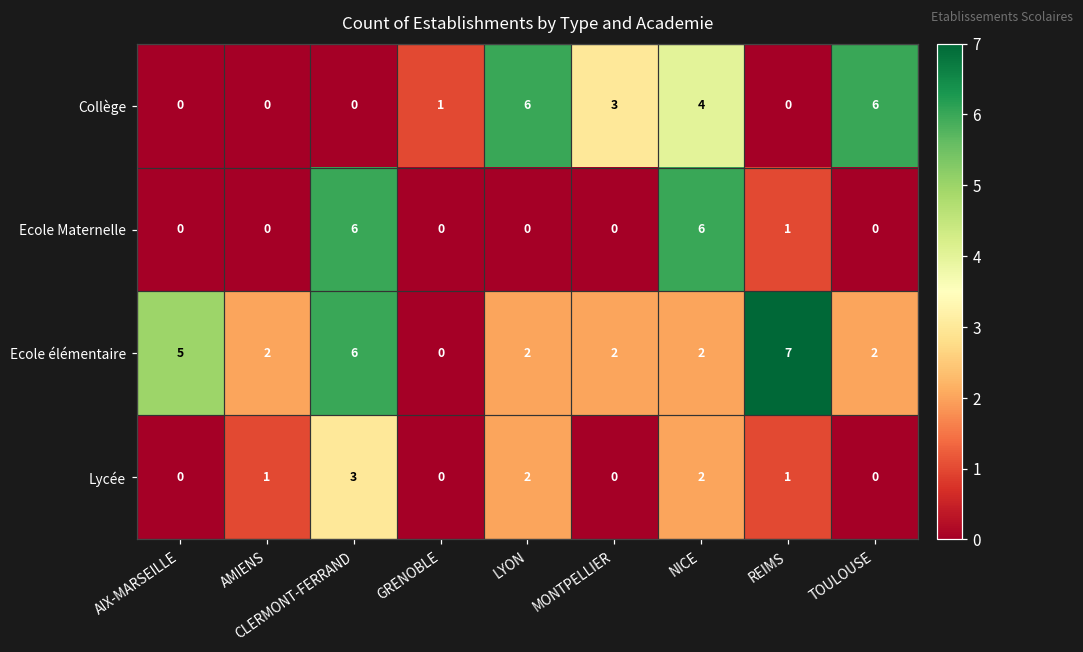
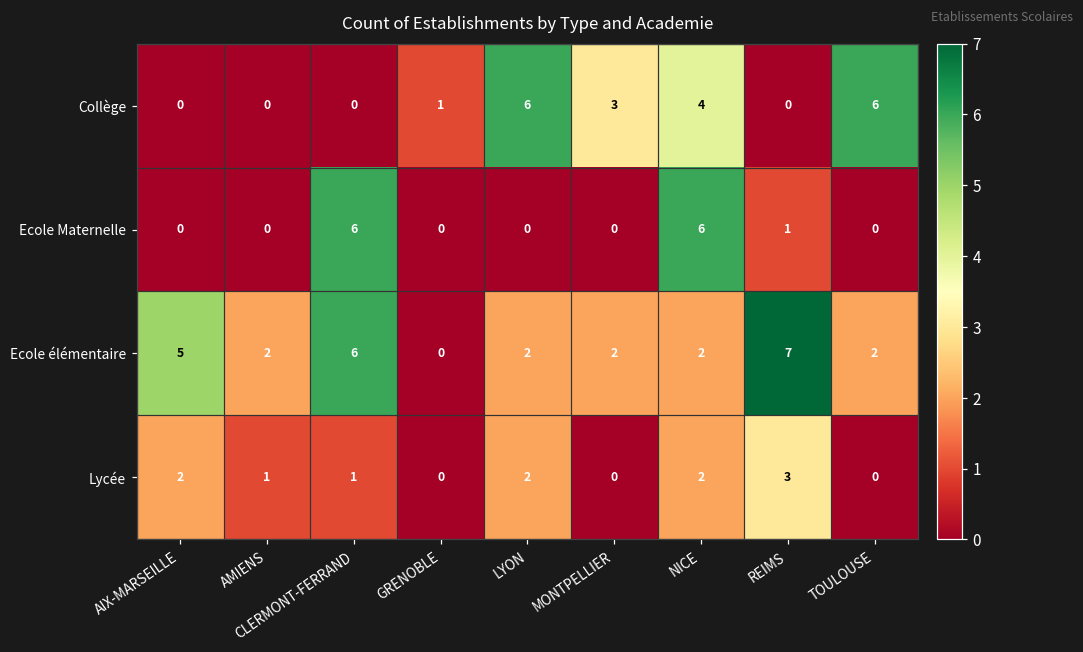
  {
    "Collège": {
      "AIX-MARSEILLE": 0,
      "AMIENS": 0,
      "CLERMONT-FERRAND": 0,
      "GRENOBLE": 1,
      "LYON": 6,
      "MONTPELLIER": 3,
      "NICE": 4,
      "REIMS": 0,
      "TOULOUSE": 6
    },
    "Ecole Maternelle": {
      "AIX-MARSEILLE": 0,
      "AMIENS": 0,
      "CLERMONT-FERRAND": 6,
      "GRENOBLE": 0,
      "LYON": 0,
      "MONTPELLIER": 0,
      "NICE": 6,
      "REIMS": 1,
      "TOULOUSE": 0
    },
    "Ecole élémentaire": {
      "AIX-MARSEILLE": 5,
      "AMIENS": 2,
      "CLERMONT-FERRAND": 6,
      "GRENOBLE": 0,
      "LYON": 2,
      "MONTPELLIER": 2,
      "NICE": 2,
      "REIMS": 7,
      "TOULOUSE": 2
    },
    "Lycée": {
-     "AIX-MARSEILLE": 0,
+     "AIX-MARSEILLE": 2,
      "AMIENS": 1,
-     "CLERMONT-FERRAND": 3,
+     "CLERMONT-FERRAND": 1,
      "GRENOBLE": 0,
      "LYON": 2,
      "MONTPELLIER": 0,
      "NICE": 2,
-     "REIMS": 1,
+     "REIMS": 3,
      "TOULOUSE": 0
    }
  }
